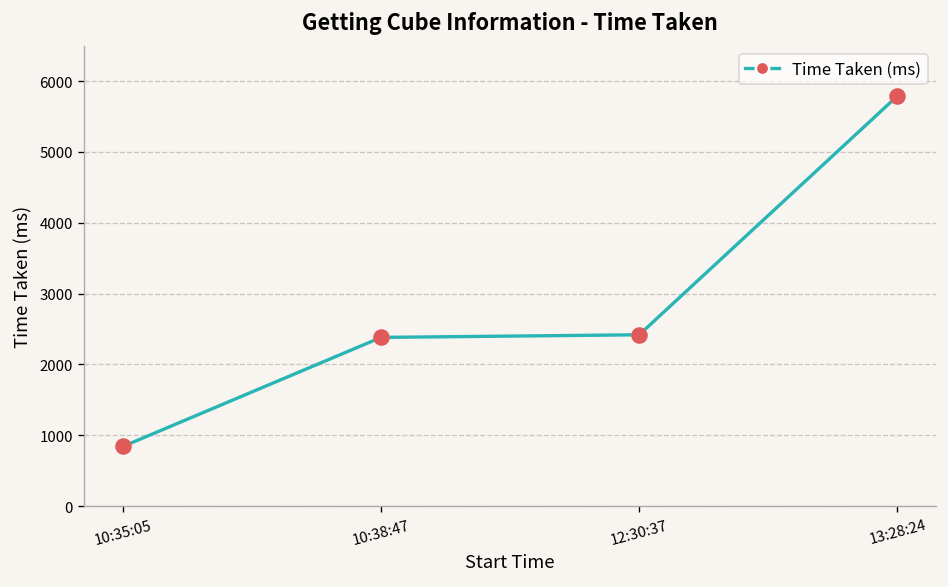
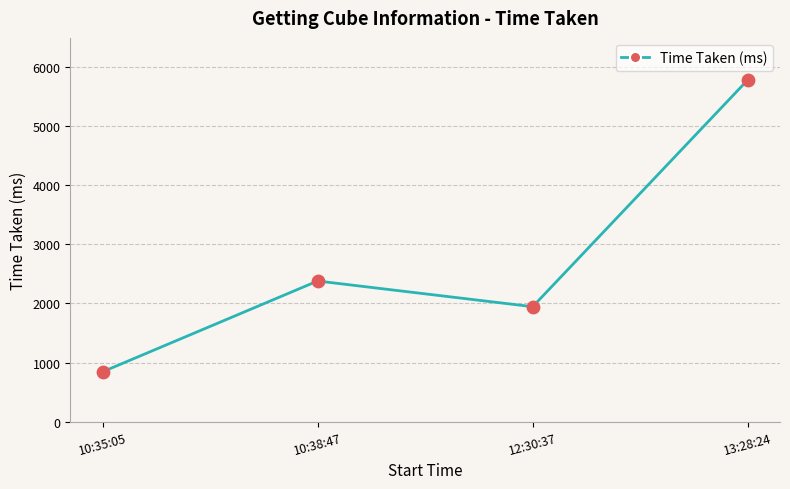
  {
    "10:35:05": 800,
    "10:38:47": 2400,
-   "12:30:37": 2400,
+   "12:30:37": 1900,
    "13:28:24": 5800
  }
